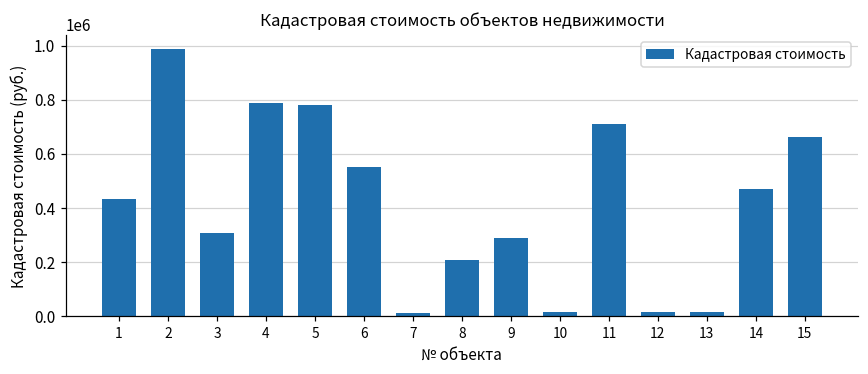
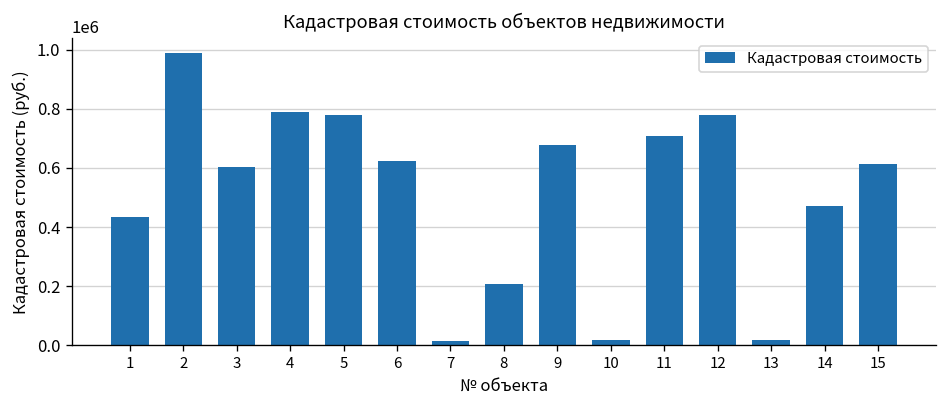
  {
    "1": 440000,
    "2": 990000,
-   "3": 310000,
+   "3": 600000,
    "4": 790000,
    "5": 780000,
-   "6": 550000,
+   "6": 620000,
    "7": 10000,
    "8": 210000,
-   "9": 290000,
+   "9": 680000,
    "10": 20000,
    "11": 710000,
-   "12": 20000,
+   "12": 780000,
    "13": 20000,
    "14": 470000,
-   "15": 660000
+   "15": 610000
  }
